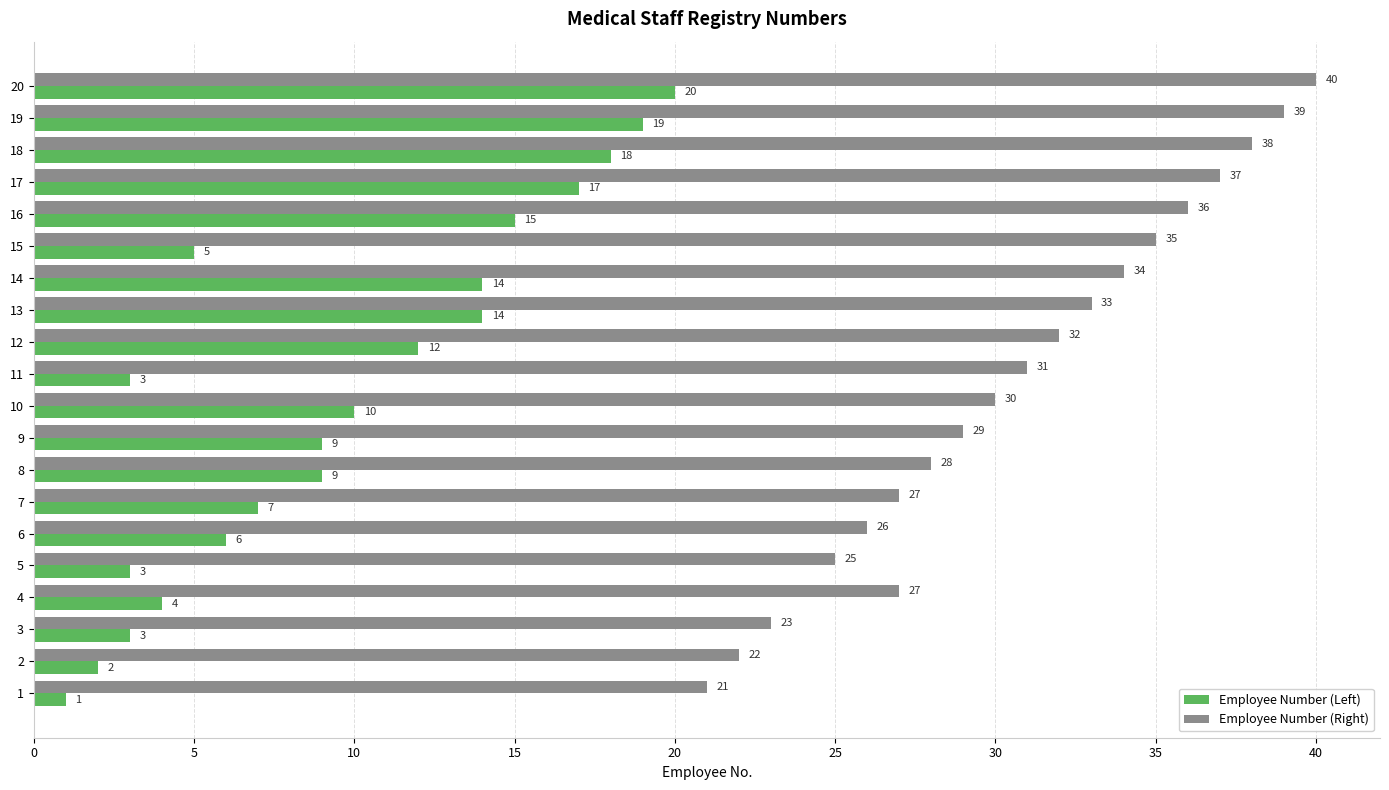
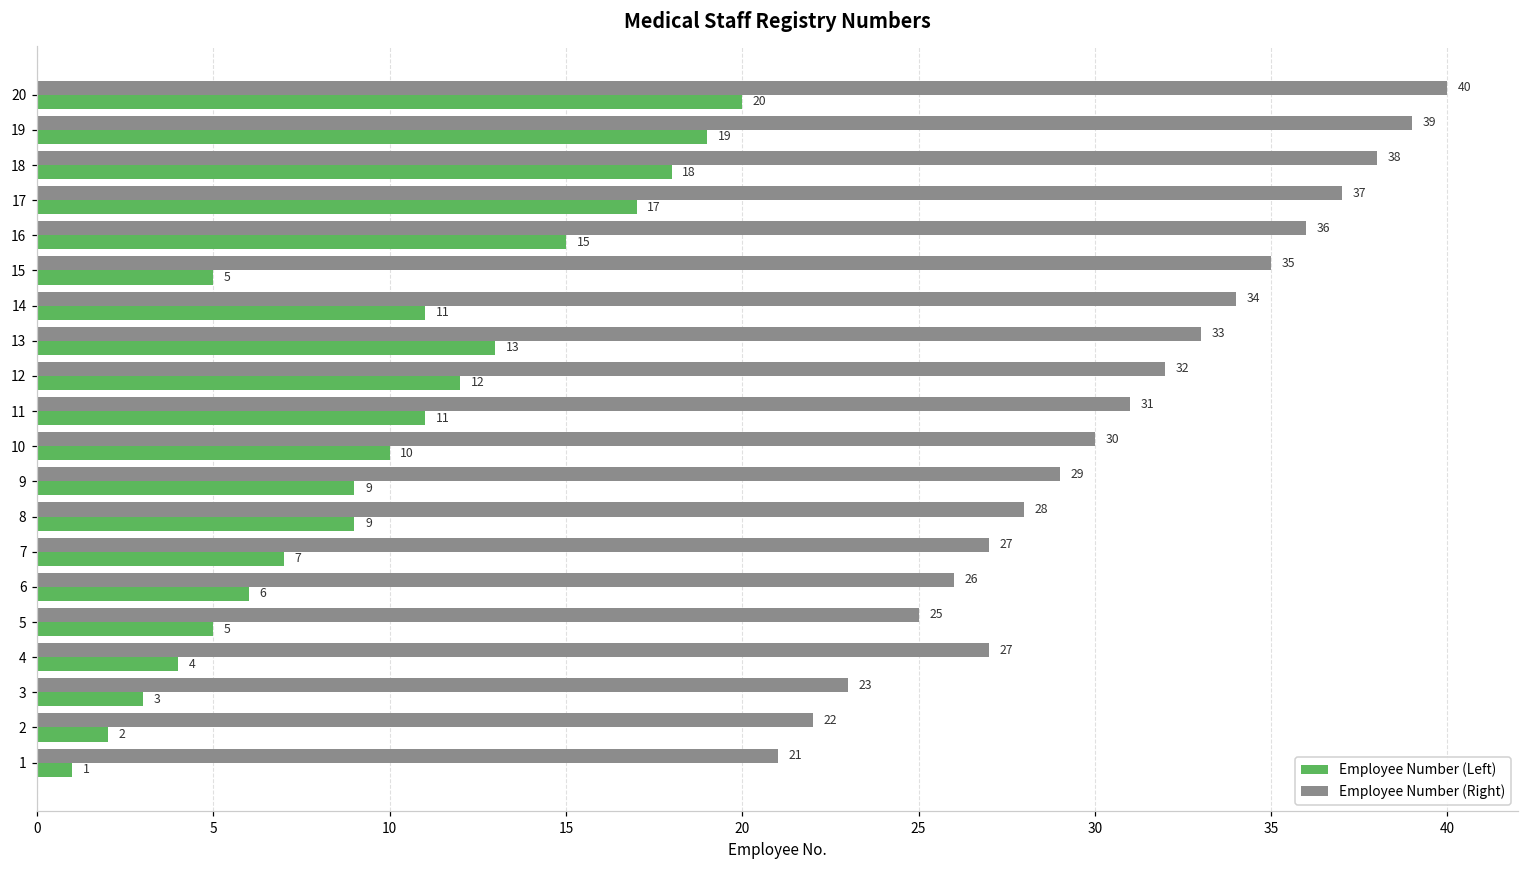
  {
    "Employee Number (Left)": {
      "20": 20,
      "19": 19,
      "18": 18,
      "17": 17,
      "16": 15,
      "15": 5,
-     "14": 14,
-     "13": 14,
+     "14": 11,
+     "13": 13,
      "12": 12,
-     "11": 3,
+     "11": 11,
      "10": 10,
      "9": 9,
      "8": 9,
      "7": 7,
      "6": 6,
-     "5": 3,
+     "5": 5,
      "4": 4,
      "3": 3,
      "2": 2,
      "1": 1
    },
    "Employee Number (Right)": {
      "20": 40,
      "19": 39,
      "18": 38,
      "17": 37,
      "16": 36,
      "15": 35,
      "14": 34,
      "13": 33,
      "12": 32,
      "11": 31,
      "10": 30,
      "9": 29,
      "8": 28,
      "7": 27,
      "6": 26,
      "5": 25,
      "4": 27,
      "3": 23,
      "2": 22,
      "1": 21
    }
  }
